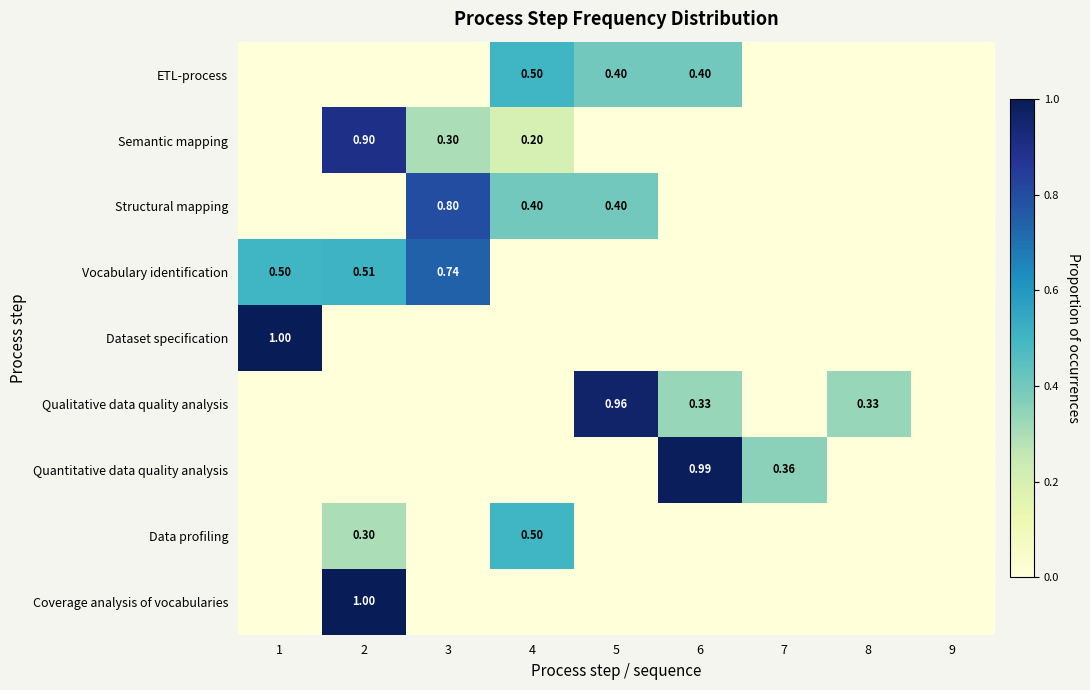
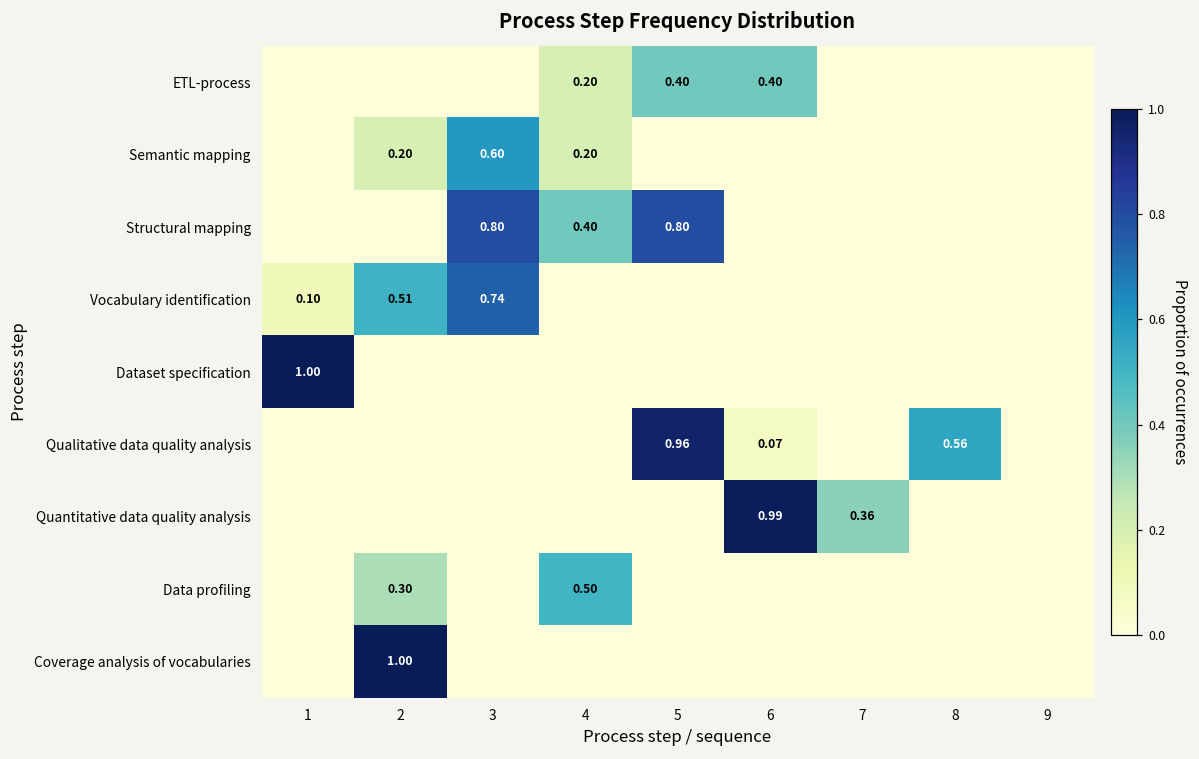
  {
    "ETL-process": {
-     "4": 0.50,
+     "4": 0.20,
      "5": 0.40,
      "6": 0.40
    },
    "Semantic mapping": {
-     "2": 0.90,
-     "3": 0.30,
+     "2": 0.20,
+     "3": 0.60,
      "4": 0.20
    },
    "Structural mapping": {
      "3": 0.80,
      "4": 0.40,
-     "5": 0.40
+     "5": 0.80
    },
    "Vocabulary identification": {
-     "1": 0.50,
+     "1": 0.10,
      "2": 0.51,
      "3": 0.74
    },
    "Dataset specification": {
      "1": 1.00
    },
    "Qualitative data quality analysis": {
      "5": 0.96,
-     "6": 0.33,
-     "8": 0.33
+     "6": 0.07,
+     "8": 0.56
    },
    "Quantitative data quality analysis": {
      "6": 0.99,
      "7": 0.36
    },
    "Data profiling": {
      "2": 0.30,
      "4": 0.50
    },
    "Coverage analysis of vocabularies": {
      "2": 1.00
    }
  }
